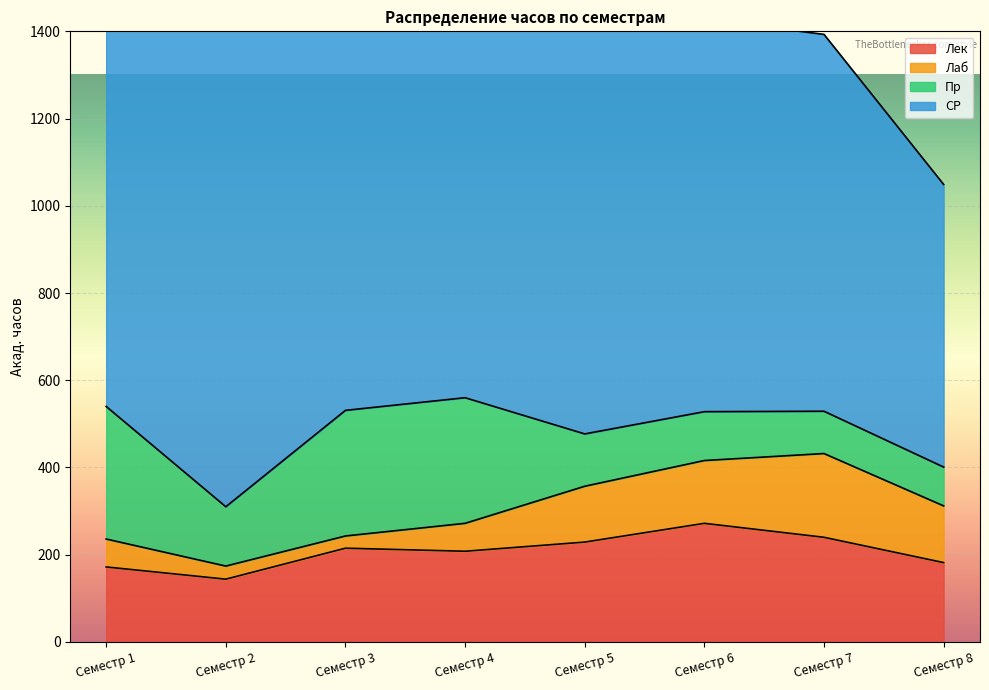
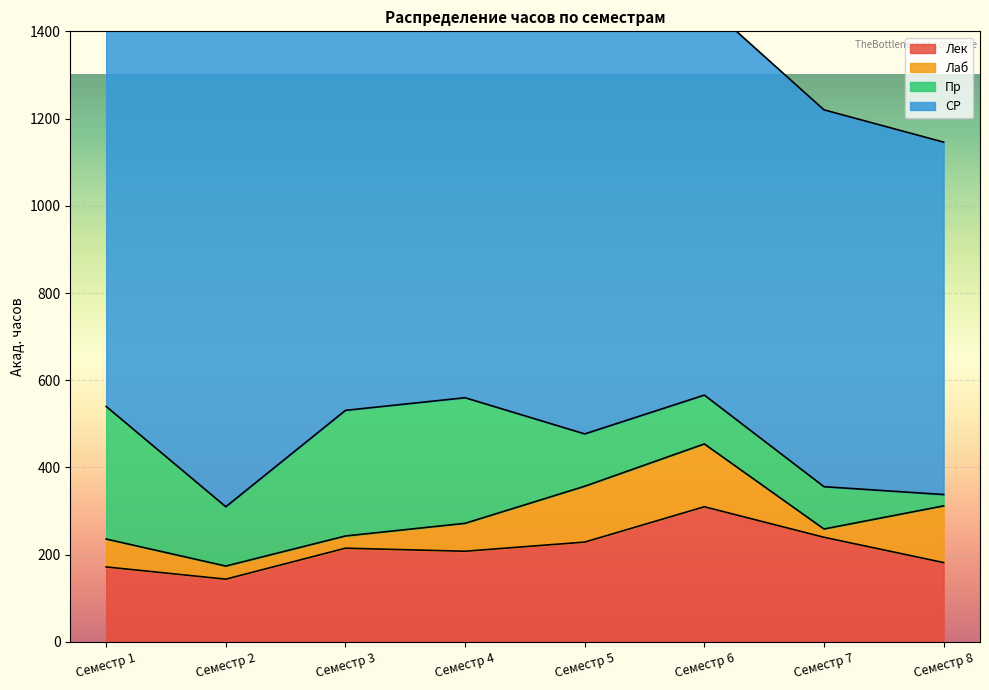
  {
    "Лек": {
      "Семестр 1": 170,
      "Семестр 2": 140,
      "Семестр 3": 220,
      "Семестр 4": 210,
      "Семестр 5": 230,
-     "Семестр 6": 270,
+     "Семестр 6": 310,
      "Семестр 7": 240,
      "Семестр 8": 180
    },
    "Лаб": {
      "Семестр 1": 60,
      "Семестр 2": 30,
      "Семестр 3": 30,
      "Семестр 4": 60,
      "Семестр 5": 130,
      "Семестр 6": 140,
-     "Семестр 7": 190,
+     "Семестр 7": 20,
      "Семестр 8": 130
    },
    "Пр": {
      "Семестр 1": 300,
      "Семестр 2": 140,
      "Семестр 3": 290,
      "Семестр 4": 290,
      "Семестр 5": 120,
      "Семестр 6": 110,
      "Семестр 7": 100,
-     "Семестр 8": 90
+     "Семестр 8": 30
    },
    "СР": {
      "Семестр 7": 860,
-     "Семестр 8": 650
+     "Семестр 8": 810
    }
  }
